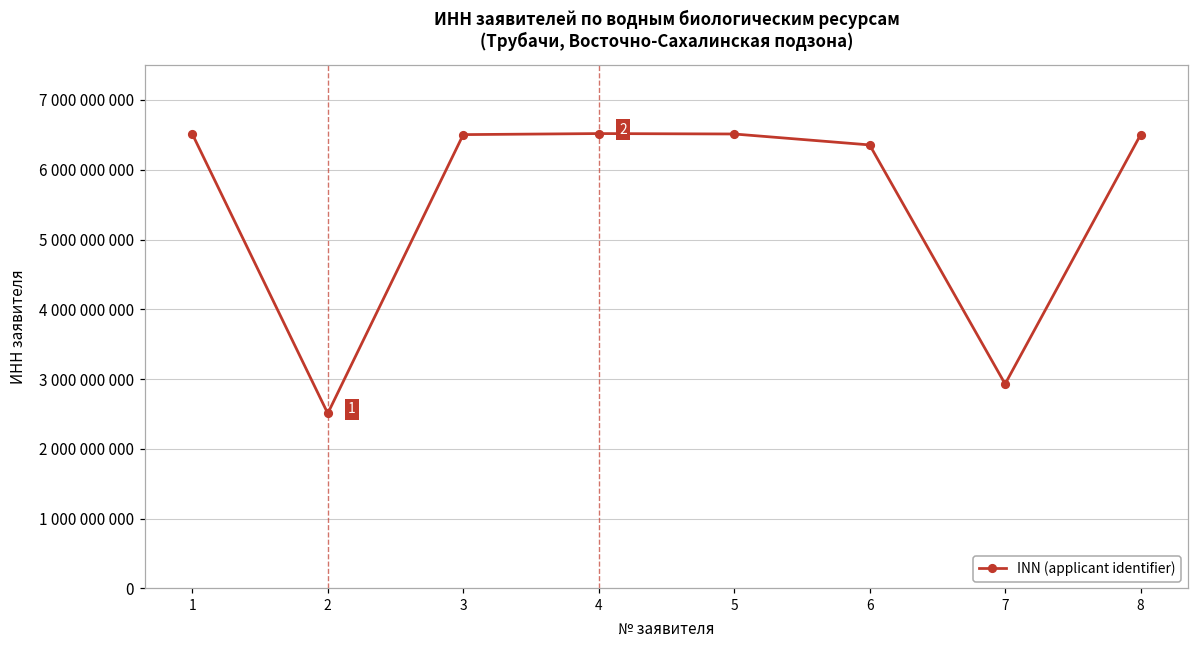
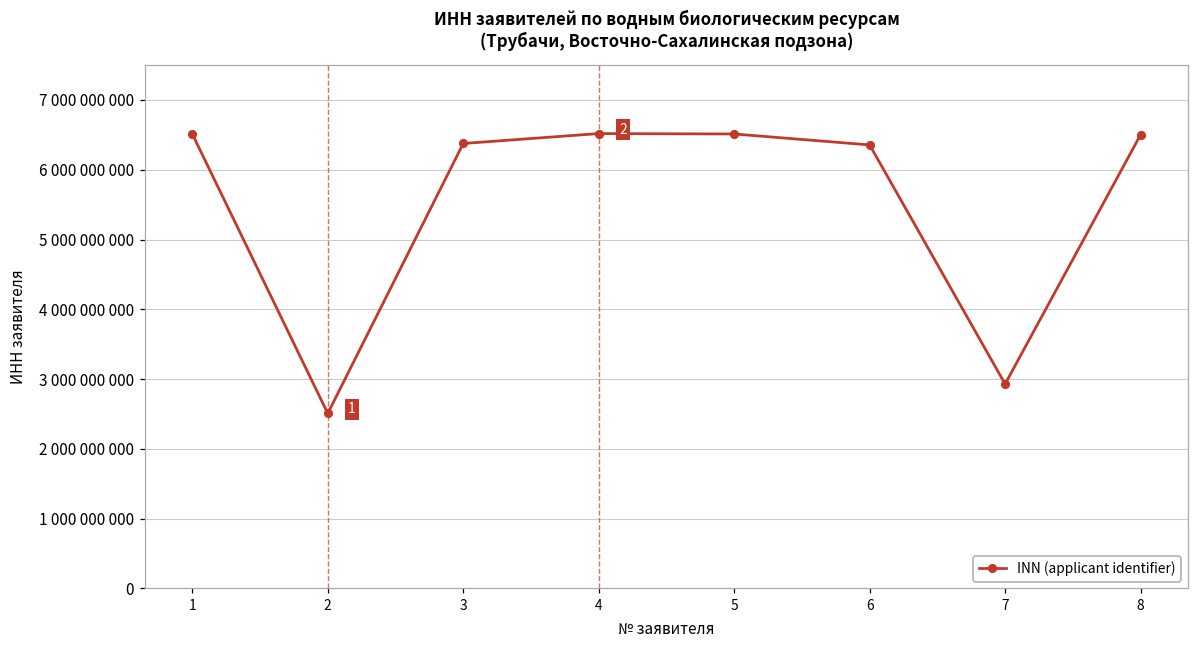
  {
    "1": 6500000000,
-   "3": 6500000000,
+   "3": 6400000000,
    "5": 6500000000,
    "6": 6400000000,
    "7": 2900000000,
    "8": 6500000000
  }
